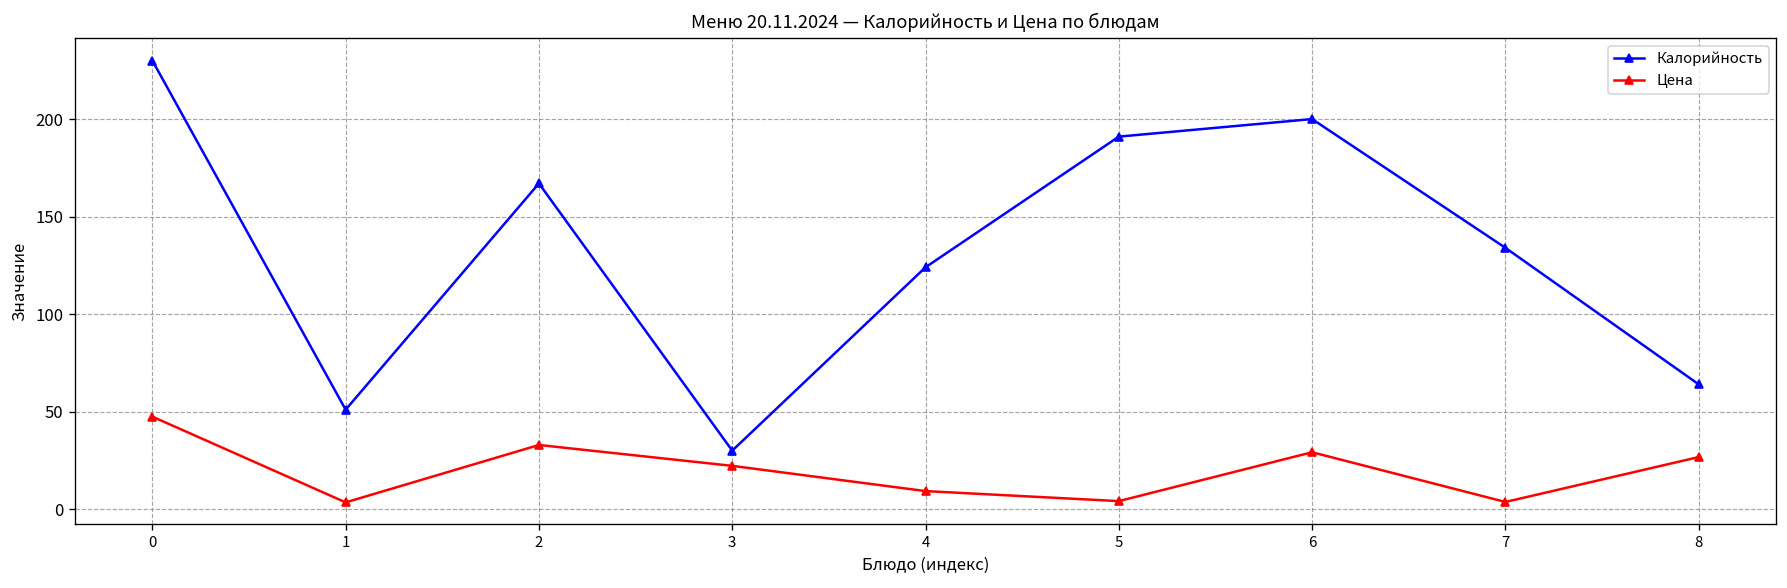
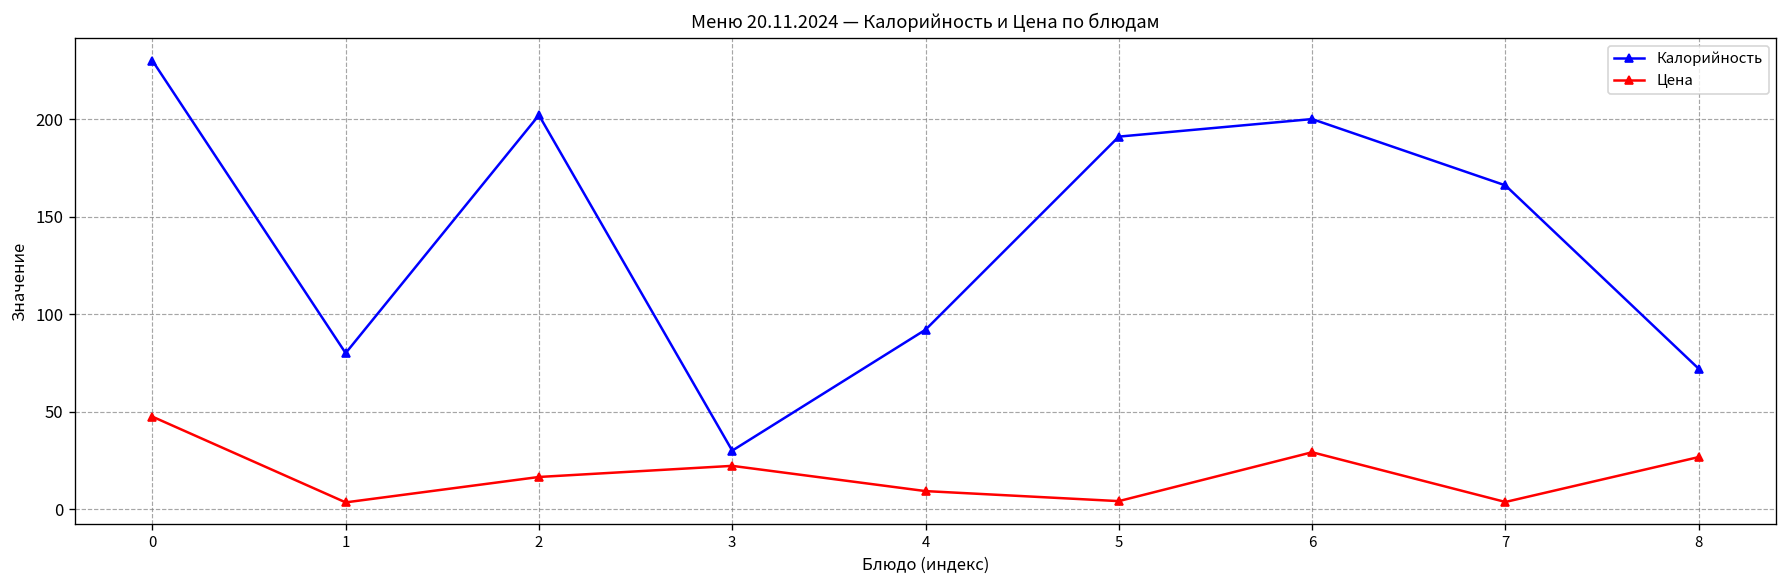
  {
    "Калорийность": {
      "0": 230,
-     "1": 51,
-     "2": 167,
+     "1": 80,
+     "2": 202,
      "3": 30,
-     "4": 124,
+     "4": 92,
      "5": 191,
      "6": 200,
-     "7": 134,
-     "8": 64
+     "7": 166,
+     "8": 72
    },
    "Цена": {
      "0": 47,
      "1": 3,
-     "2": 33,
+     "2": 17,
      "3": 22,
      "4": 9,
      "5": 4,
      "6": 29,
      "7": 4,
      "8": 27
    }
  }
